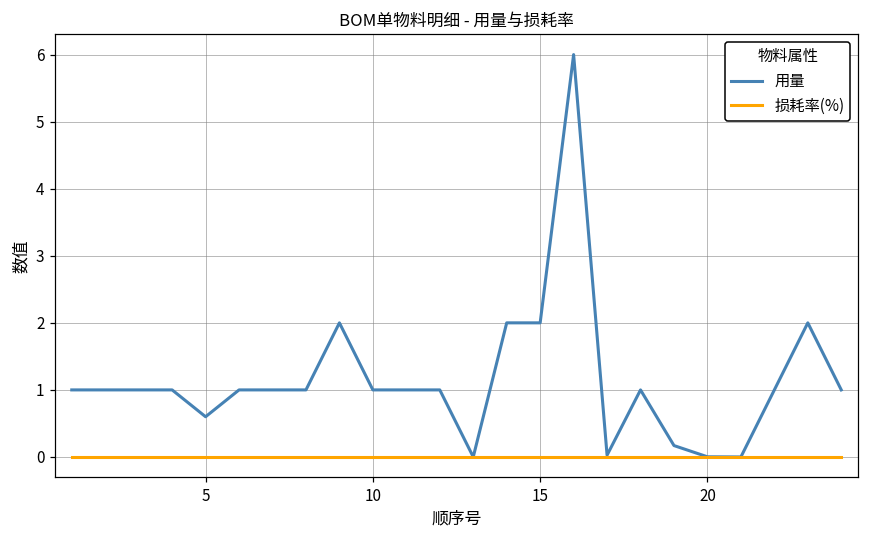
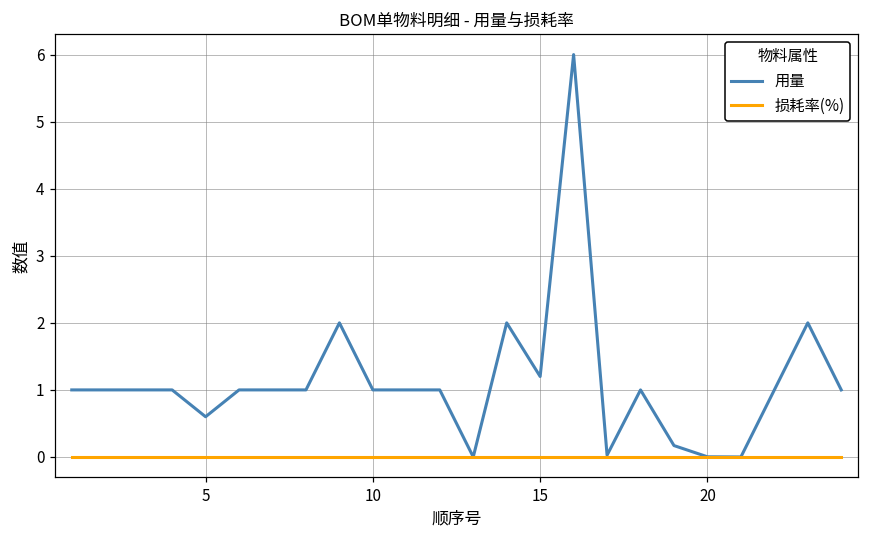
  {
    "用量": {
      "5": 0.6,
      "10": 1.0,
-     "15": 2.0
+     "15": 1.2
    },
    "损耗率(%)": {
      "5": 0.0,
      "10": 0.0,
      "15": 0.0
    }
  }
